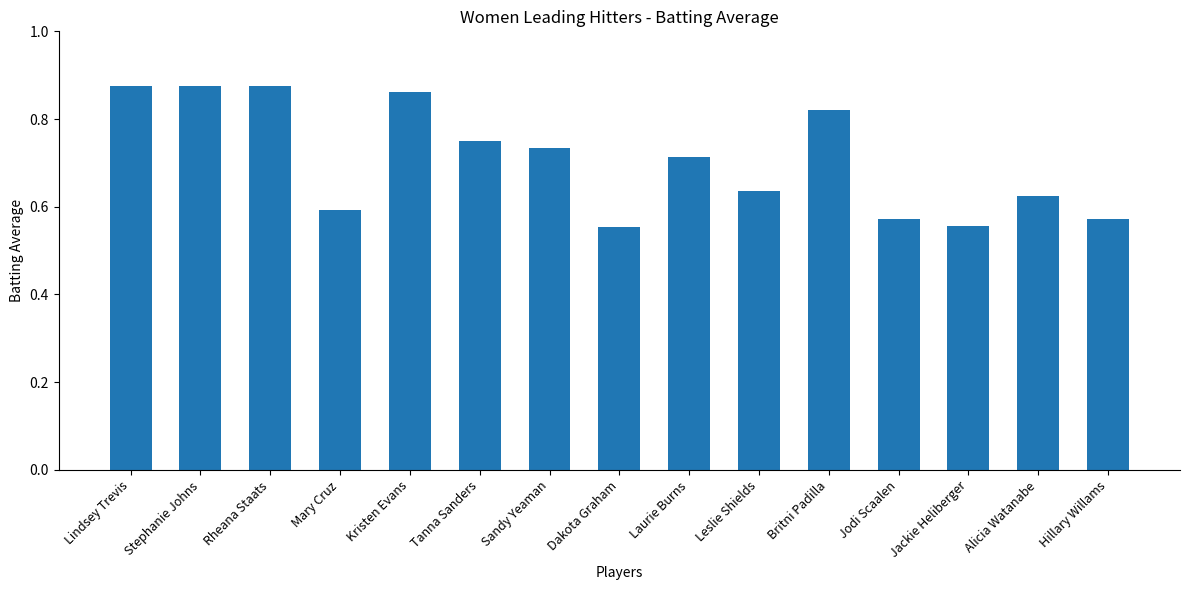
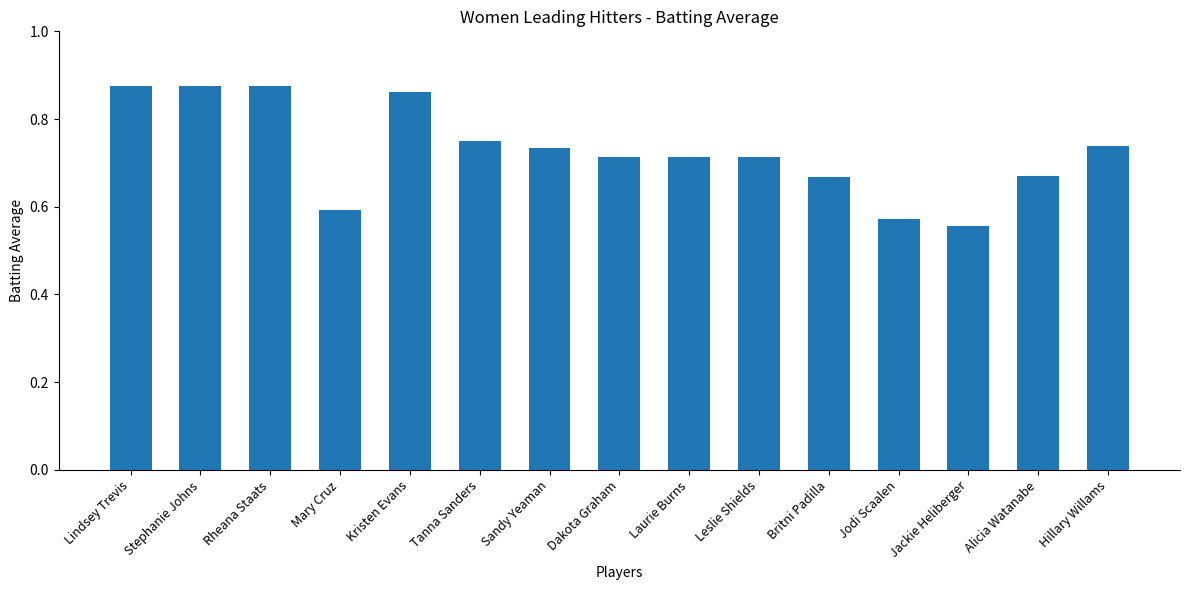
  {
    "Lindsey Trevis": 0.88,
    "Stephanie Johns": 0.88,
    "Rheana Staats": 0.88,
    "Mary Cruz": 0.59,
    "Kristen Evans": 0.86,
    "Tanna Sanders": 0.75,
    "Sandy Yeaman": 0.73,
-   "Dakota Graham": 0.55,
+   "Dakota Graham": 0.71,
    "Laurie Burns": 0.71,
-   "Leslie Shields": 0.64,
-   "Britni Padilla": 0.82,
+   "Leslie Shields": 0.71,
+   "Britni Padilla": 0.67,
    "Jodi Scaalen": 0.57,
    "Jackie Heliberger": 0.56,
-   "Alicia Watanabe": 0.63,
-   "Hillary Willams": 0.57
+   "Alicia Watanabe": 0.67,
+   "Hillary Willams": 0.74
  }
